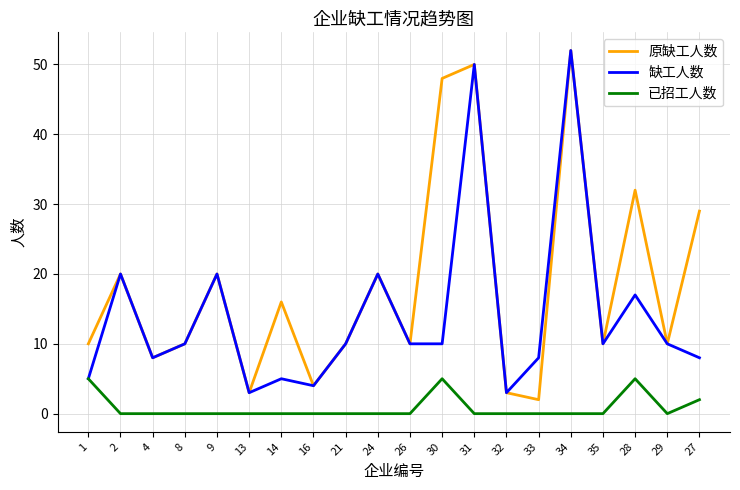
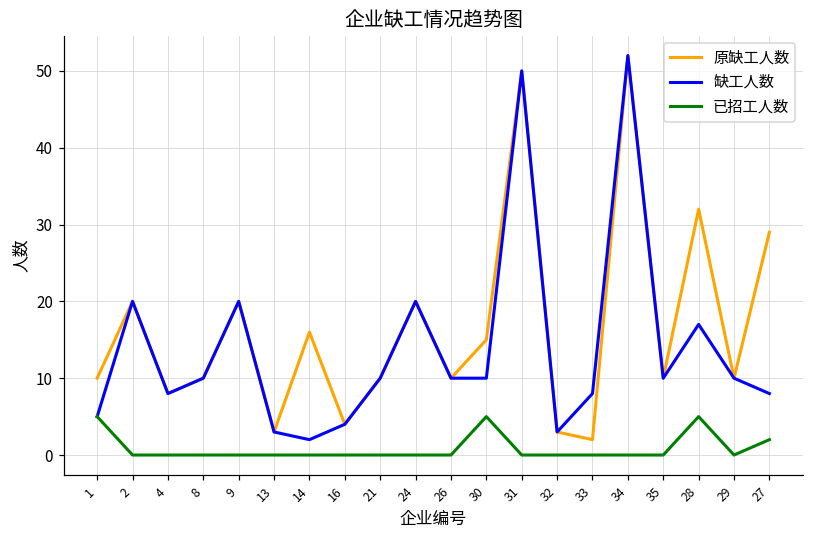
  {
    "原缺工人数": {
      "1": 10,
      "14": 16,
-     "30": 48,
+     "30": 15,
      "33": 2,
      "28": 32,
      "27": 29
    },
    "缺工人数": {
-     "14": 5,
+     "14": 2,
      "30": 10,
      "33": 8,
      "28": 17,
      "27": 8
    },
    "已招工人数": {
      "2": 0,
      "4": 0,
      "8": 0,
      "9": 0,
      "13": 0,
      "14": 0,
      "16": 0,
      "21": 0,
      "24": 0,
      "26": 0,
      "30": 5,
      "31": 0,
      "32": 0,
      "33": 0,
      "34": 0,
      "35": 0,
      "28": 5,
      "29": 0,
      "27": 2
    }
  }
